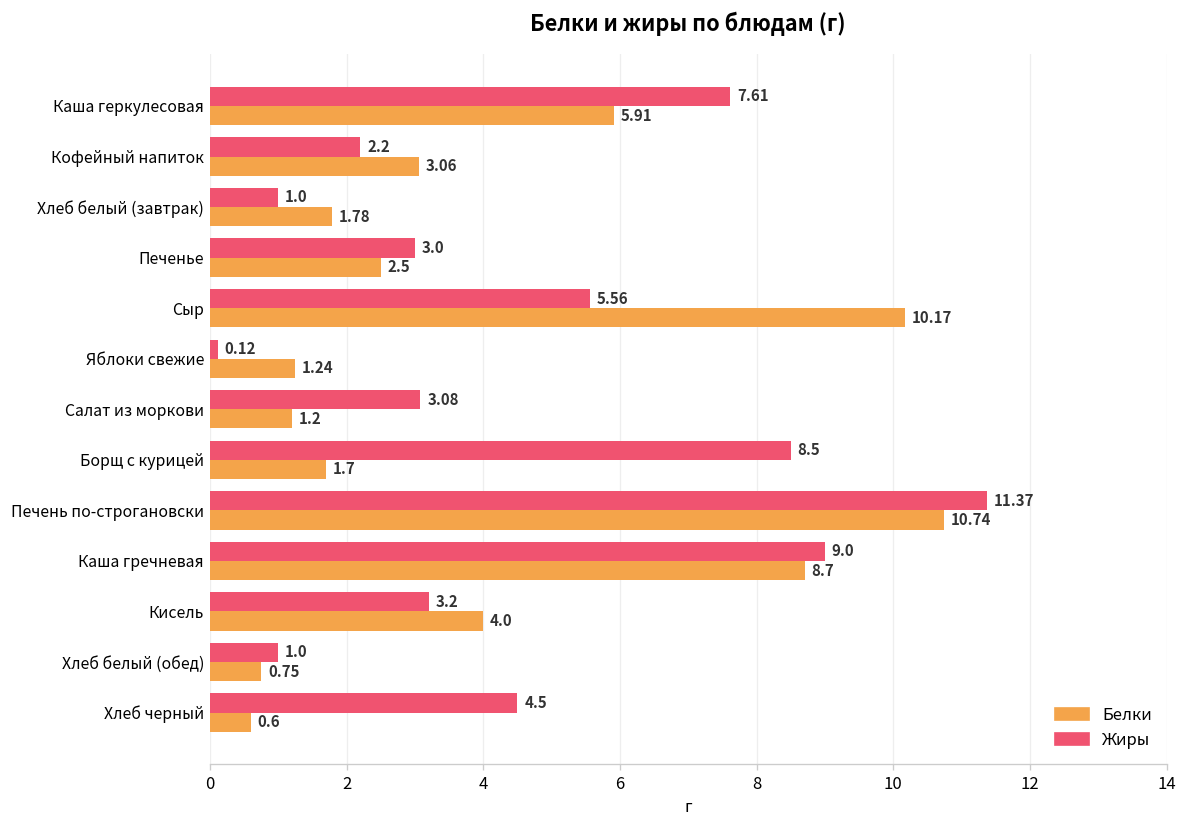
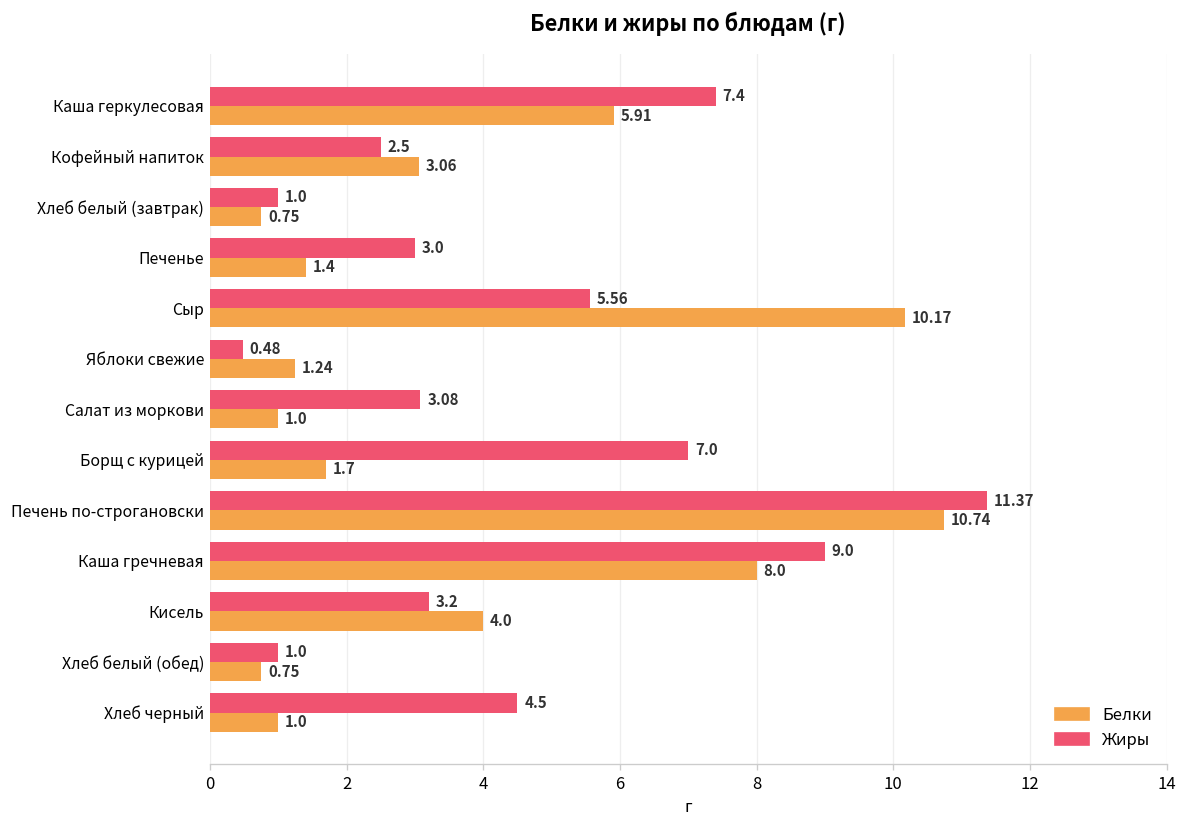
  {
    "Белки": {
      "Каша геркулесовая": 5.91,
      "Кофейный напиток": 3.06,
-     "Хлеб белый (завтрак)": 1.78,
-     "Печенье": 2.5,
+     "Хлеб белый (завтрак)": 0.75,
+     "Печенье": 1.4,
      "Сыр": 10.17,
      "Яблоки свежие": 1.24,
-     "Салат из моркови": 1.2,
+     "Салат из моркови": 1.0,
      "Борщ с курицей": 1.7,
      "Печень по-строгановски": 10.74,
-     "Каша гречневая": 8.7,
+     "Каша гречневая": 8.0,
      "Кисель": 4.0,
      "Хлеб белый (обед)": 0.75,
-     "Хлеб черный": 0.6
+     "Хлеб черный": 1.0
    },
    "Жиры": {
-     "Каша геркулесовая": 7.61,
-     "Кофейный напиток": 2.2,
+     "Каша геркулесовая": 7.4,
+     "Кофейный напиток": 2.5,
      "Хлеб белый (завтрак)": 1.0,
      "Печенье": 3.0,
      "Сыр": 5.56,
-     "Яблоки свежие": 0.12,
+     "Яблоки свежие": 0.48,
      "Салат из моркови": 3.08,
-     "Борщ с курицей": 8.5,
+     "Борщ с курицей": 7.0,
      "Печень по-строгановски": 11.37,
      "Каша гречневая": 9.0,
      "Кисель": 3.2,
      "Хлеб белый (обед)": 1.0,
      "Хлеб черный": 4.5
    }
  }
